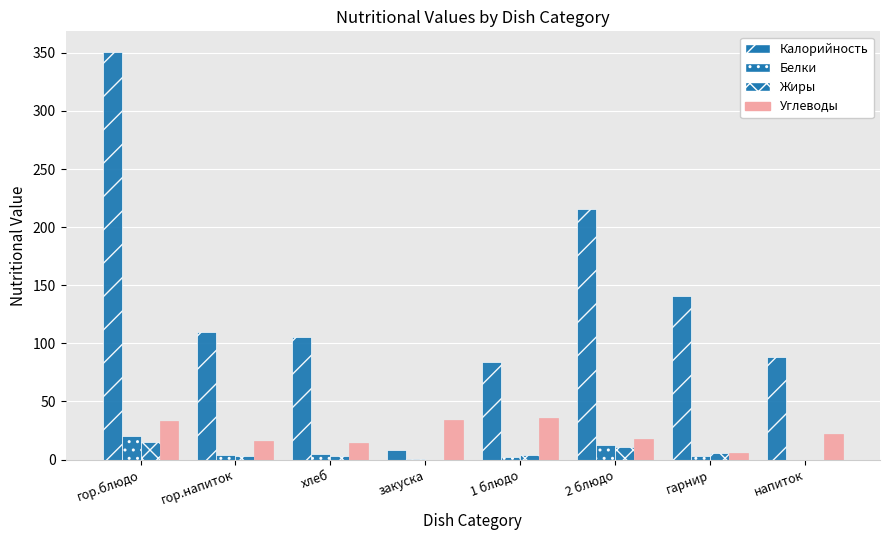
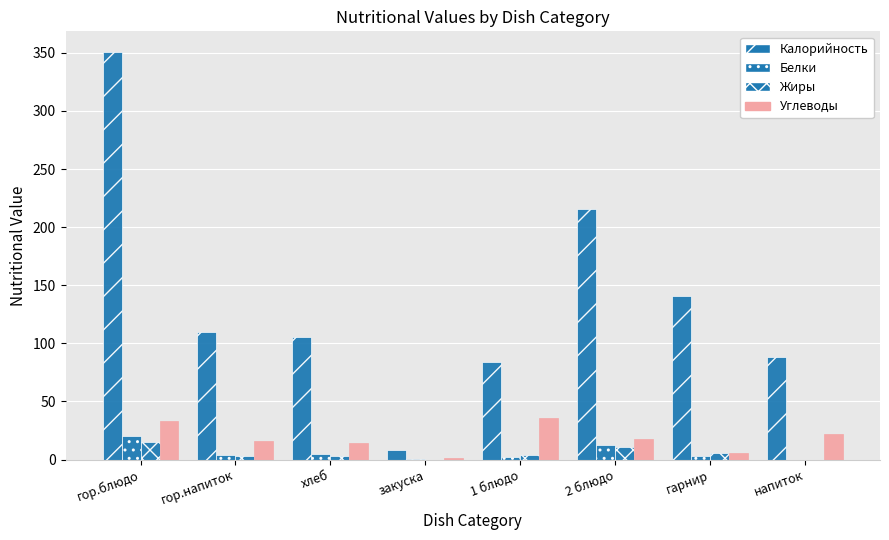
  {
    "Углеводы": {
      "гор.блюдо": 33,
      "гор.напиток": 16,
      "хлеб": 15,
-     "закуска": 34,
+     "закуска": 2,
      "1 блюдо": 36,
      "2 блюдо": 17,
      "гарнир": 6,
      "напиток": 22
    }
  }
